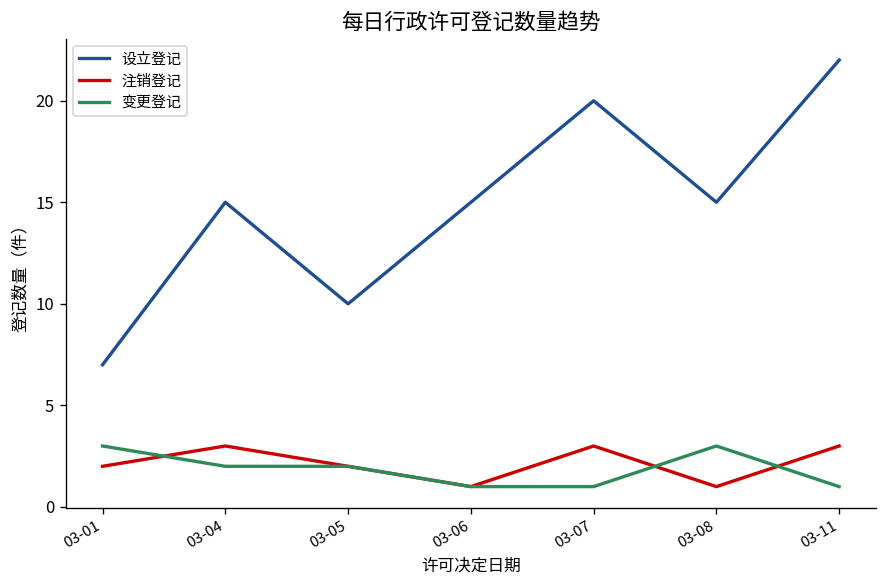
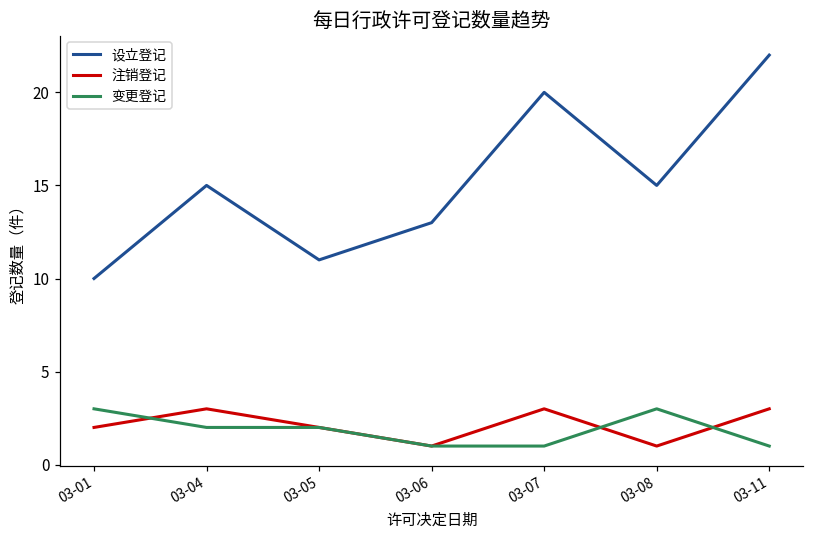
  {
    "设立登记": {
-     "03-01": 7,
+     "03-01": 10,
      "03-04": 15,
-     "03-05": 10,
-     "03-06": 15,
+     "03-05": 11,
+     "03-06": 13,
      "03-07": 20,
      "03-08": 15,
      "03-11": 22
    },
    "注销登记": {
      "03-01": 2,
      "03-04": 3,
      "03-07": 3,
      "03-08": 1,
      "03-11": 3
    },
    "变更登记": {
      "03-01": 3,
      "03-04": 2,
      "03-07": 1,
      "03-08": 3,
      "03-11": 1
    }
  }
